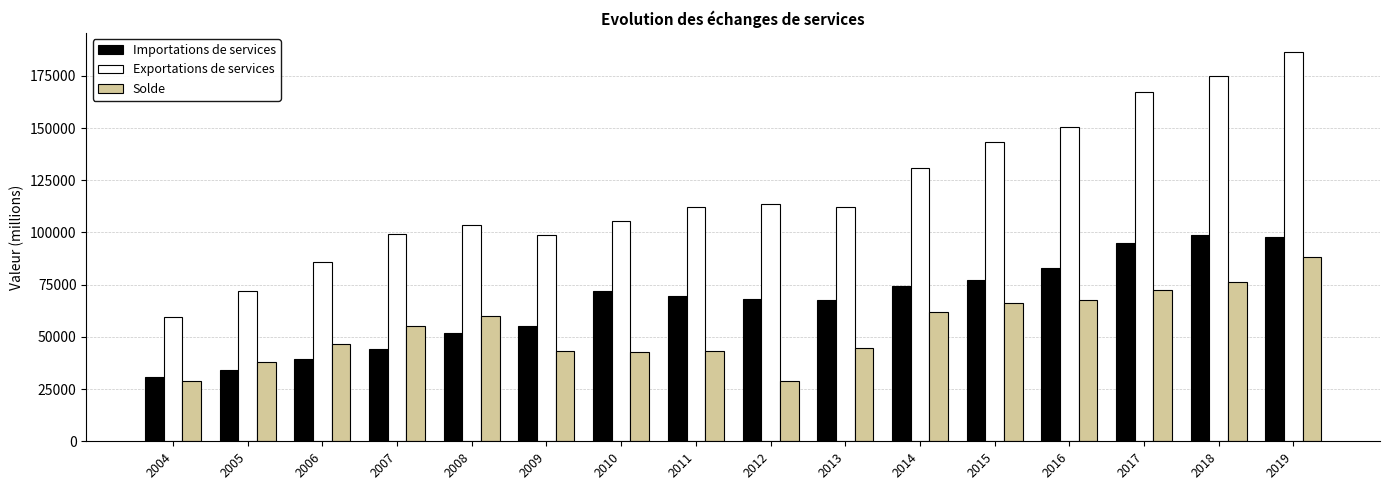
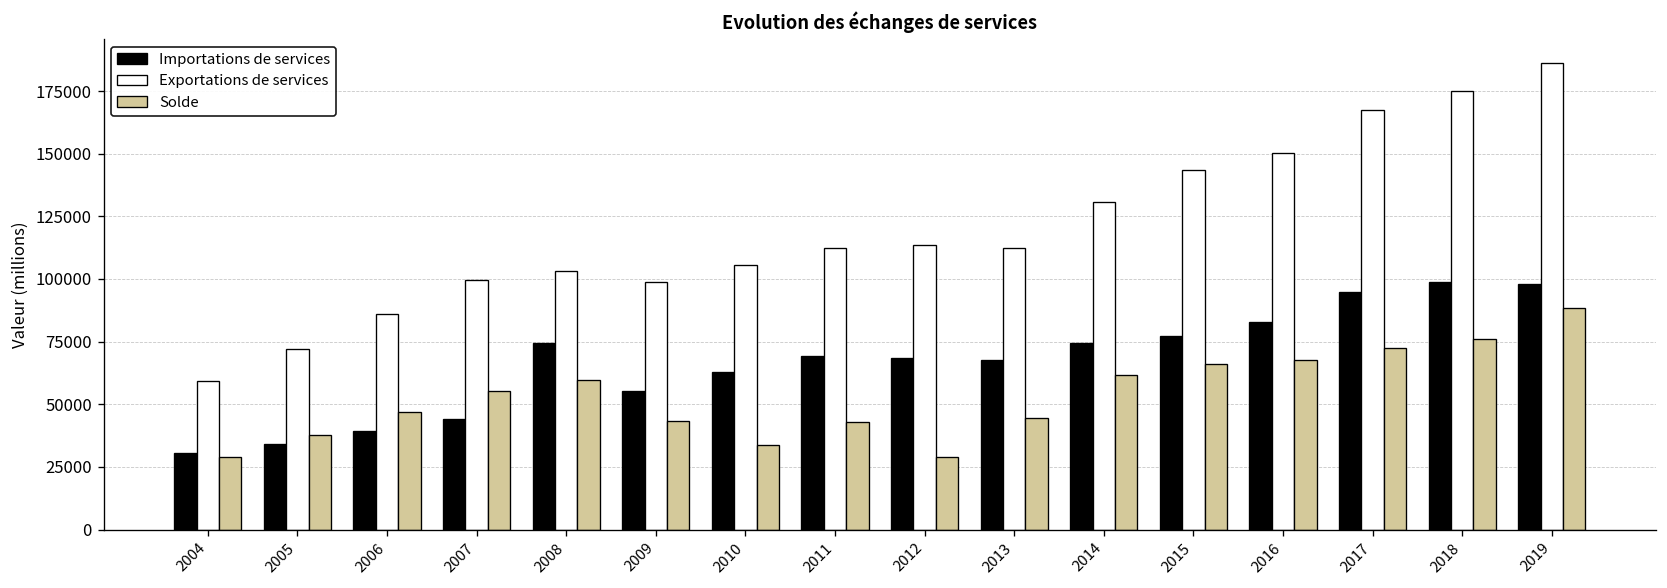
  {
    "Importations de services": {
      "2004": 31000,
      "2005": 34000,
      "2006": 39000,
      "2007": 44000,
-     "2008": 52000,
+     "2008": 75000,
      "2009": 55000,
-     "2010": 72000,
+     "2010": 63000,
      "2011": 69000,
      "2012": 68000,
      "2013": 68000,
      "2014": 75000,
      "2015": 77000,
      "2016": 83000,
      "2017": 95000,
      "2018": 99000,
      "2019": 98000
    },
    "Exportations de services": {
      "2004": 59000,
      "2005": 72000,
      "2006": 86000,
      "2007": 99000,
      "2008": 103000,
      "2009": 99000,
      "2010": 106000,
      "2011": 112000,
      "2012": 114000,
      "2013": 112000,
      "2014": 131000,
      "2015": 143000,
      "2016": 150000,
      "2017": 167000,
      "2018": 175000,
      "2019": 186000
    },
    "Solde": {
      "2004": 29000,
      "2005": 38000,
      "2006": 47000,
      "2007": 55000,
      "2008": 60000,
      "2009": 43000,
-     "2010": 43000,
+     "2010": 34000,
      "2011": 43000,
      "2012": 29000,
      "2013": 45000,
      "2014": 62000,
      "2015": 66000,
      "2016": 68000,
      "2017": 72000,
      "2018": 76000,
      "2019": 88000
    }
  }
